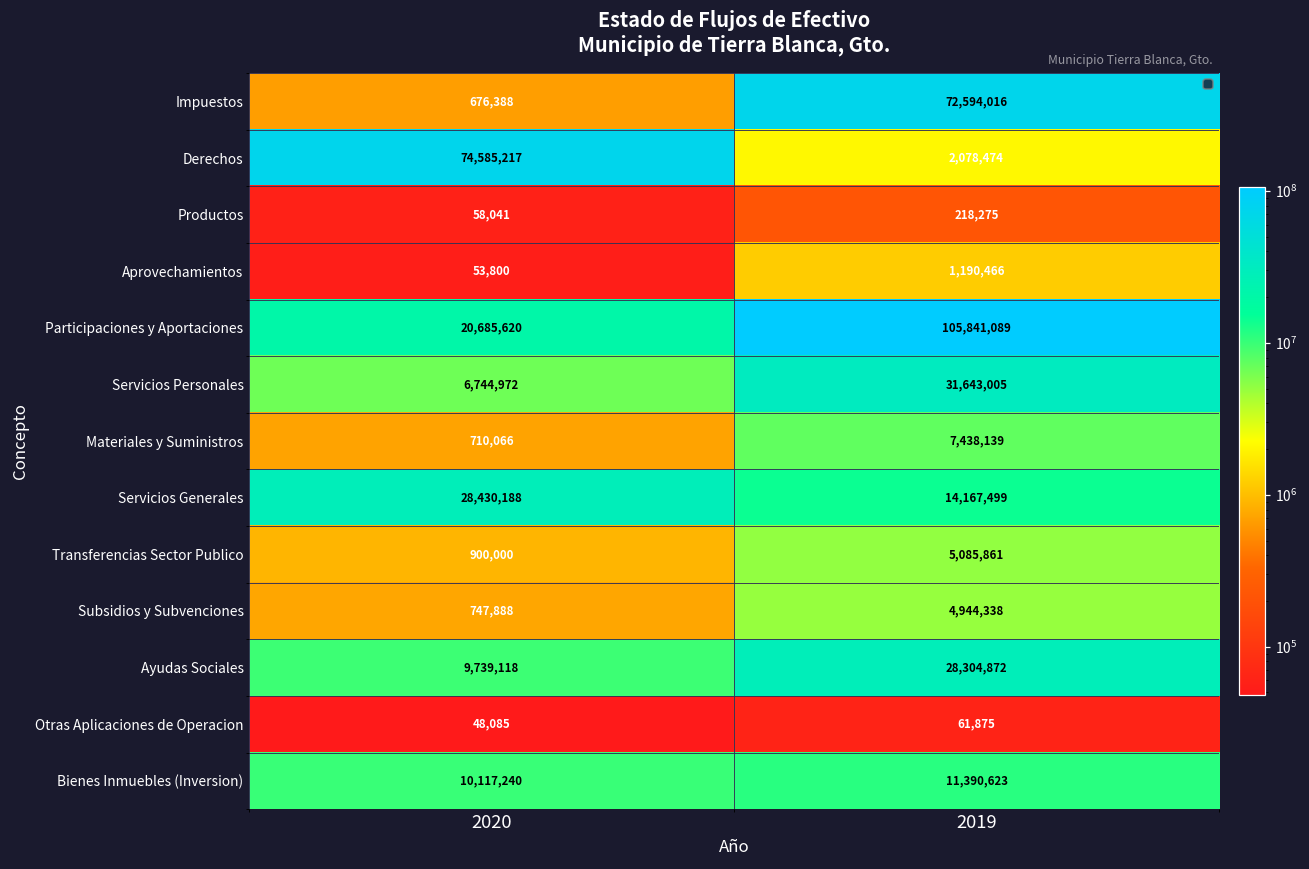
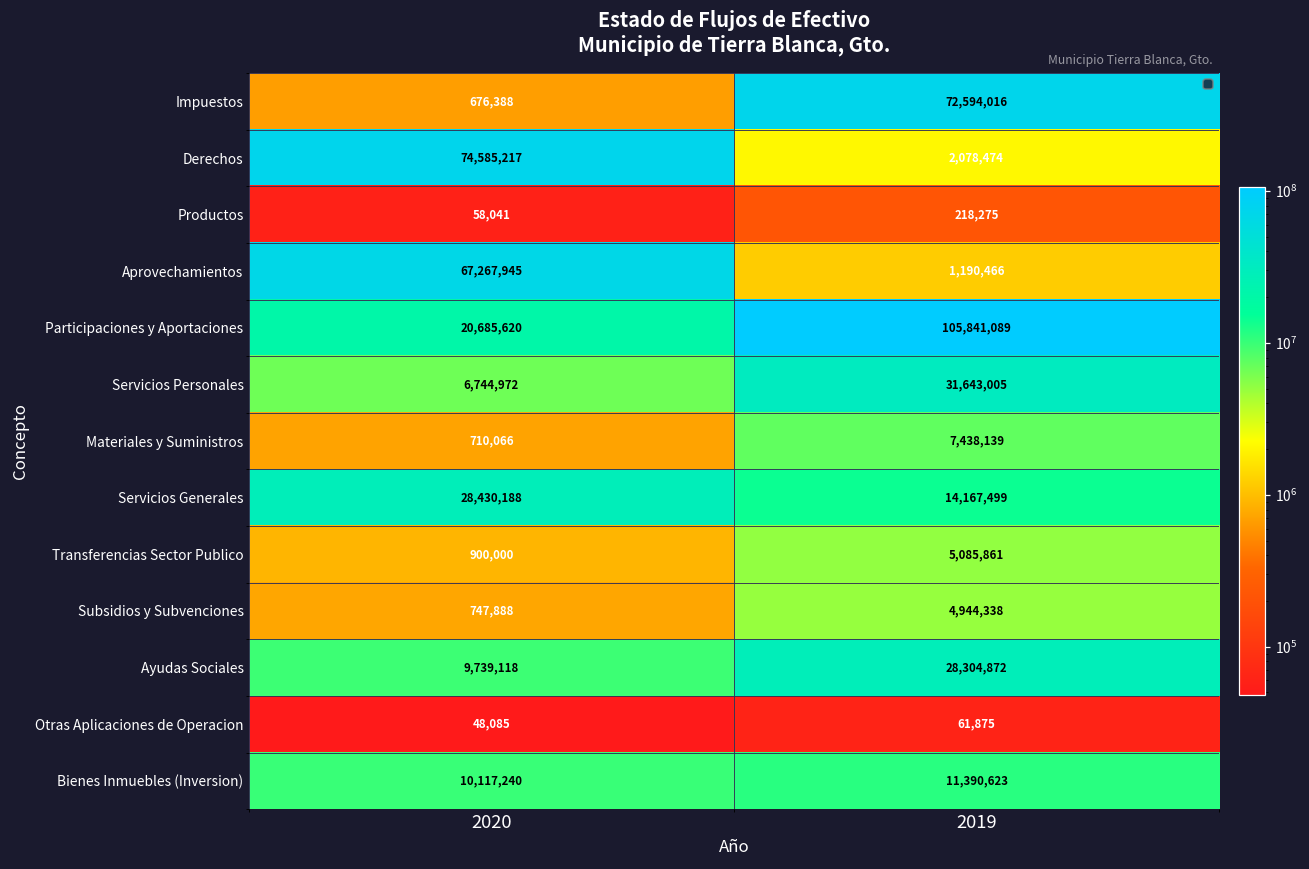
  {
    "Impuestos": {
      "2020": "676,388",
      "2019": "72,594,016"
    },
    "Derechos": {
      "2020": "74,585,217",
      "2019": "2,078,474"
    },
    "Productos": {
      "2020": "58,041",
      "2019": "218,275"
    },
    "Aprovechamientos": {
-     "2020": "53,800",
+     "2020": "67,267,945",
      "2019": "1,190,466"
    },
    "Participaciones y Aportaciones": {
      "2020": "20,685,620",
      "2019": "105,841,089"
    },
    "Servicios Personales": {
      "2020": "6,744,972",
      "2019": "31,643,005"
    },
    "Materiales y Suministros": {
      "2020": "710,066",
      "2019": "7,438,139"
    },
    "Servicios Generales": {
      "2020": "28,430,188",
      "2019": "14,167,499"
    },
    "Transferencias Sector Publico": {
      "2020": "900,000",
      "2019": "5,085,861"
    },
    "Subsidios y Subvenciones": {
      "2020": "747,888",
      "2019": "4,944,338"
    },
    "Ayudas Sociales": {
      "2020": "9,739,118",
      "2019": "28,304,872"
    },
    "Otras Aplicaciones de Operacion": {
      "2020": "48,085",
      "2019": "61,875"
    },
    "Bienes Inmuebles (Inversion)": {
      "2020": "10,117,240",
      "2019": "11,390,623"
    }
  }
